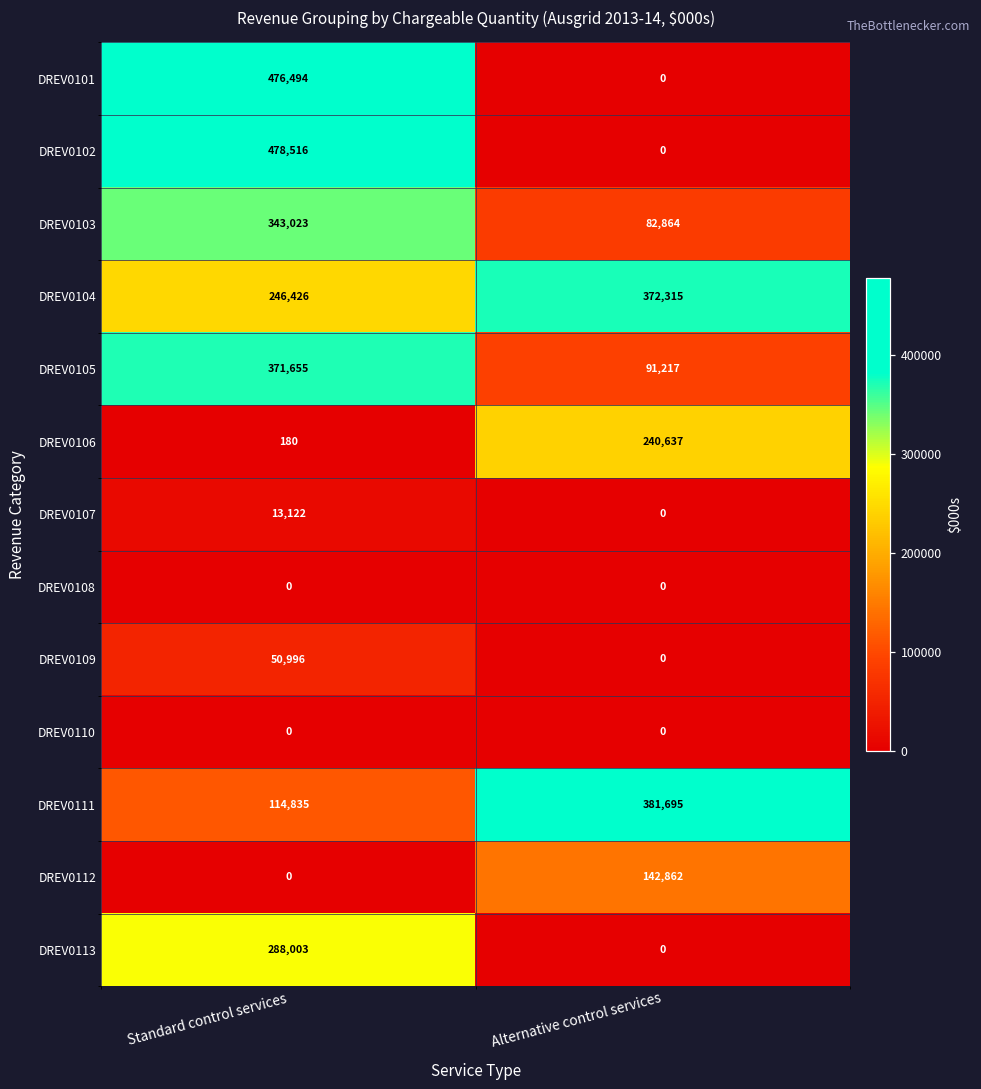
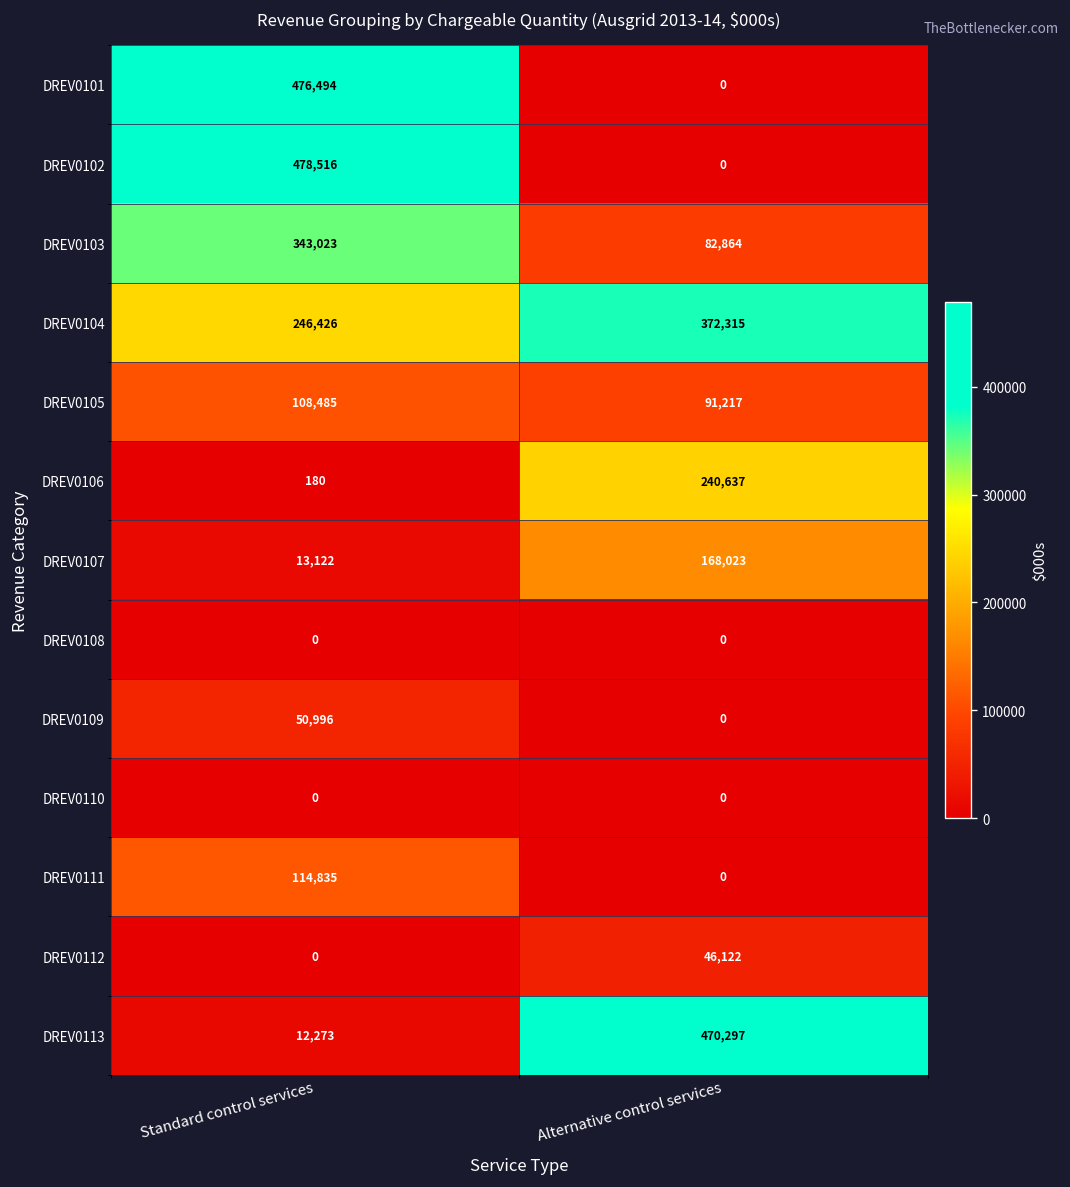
  {
    "DREV0101": {
      "Standard control services": "476,494",
      "Alternative control services": "0"
    },
    "DREV0102": {
      "Standard control services": "478,516",
      "Alternative control services": "0"
    },
    "DREV0103": {
      "Standard control services": "343,023",
      "Alternative control services": "82,864"
    },
    "DREV0104": {
      "Standard control services": "246,426",
      "Alternative control services": "372,315"
    },
    "DREV0105": {
-     "Standard control services": "371,655",
+     "Standard control services": "108,485",
      "Alternative control services": "91,217"
    },
    "DREV0106": {
      "Standard control services": "180",
      "Alternative control services": "240,637"
    },
    "DREV0107": {
      "Standard control services": "13,122",
-     "Alternative control services": "0"
+     "Alternative control services": "168,023"
    },
    "DREV0108": {
      "Standard control services": "0",
      "Alternative control services": "0"
    },
    "DREV0109": {
      "Standard control services": "50,996",
      "Alternative control services": "0"
    },
    "DREV0110": {
      "Standard control services": "0",
      "Alternative control services": "0"
    },
    "DREV0111": {
      "Standard control services": "114,835",
-     "Alternative control services": "381,695"
+     "Alternative control services": "0"
    },
    "DREV0112": {
      "Standard control services": "0",
-     "Alternative control services": "142,862"
+     "Alternative control services": "46,122"
    },
    "DREV0113": {
-     "Standard control services": "288,003",
-     "Alternative control services": "0"
+     "Standard control services": "12,273",
+     "Alternative control services": "470,297"
    }
  }
